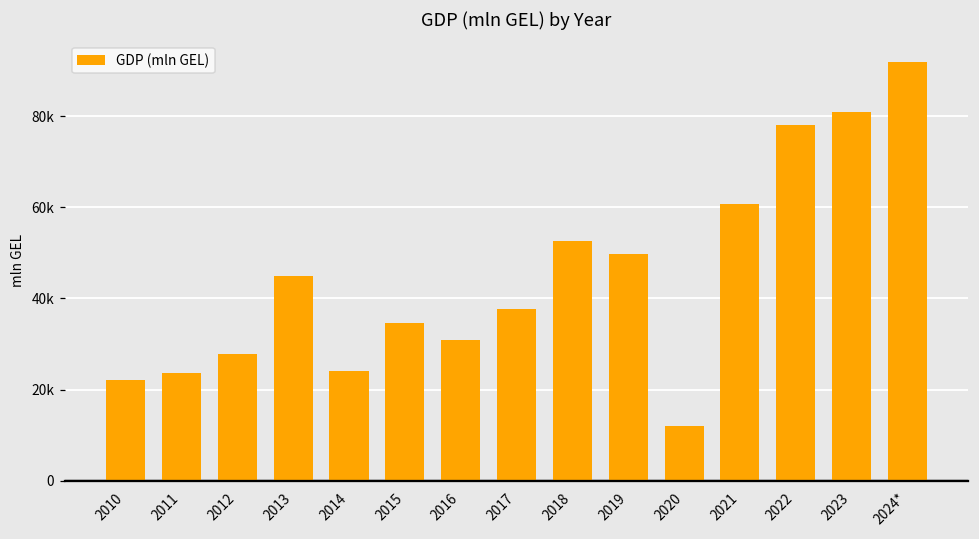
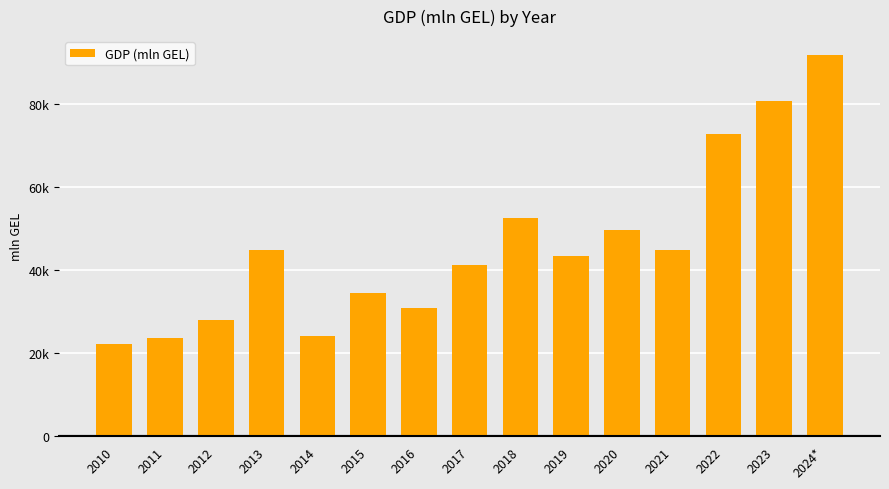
  {
    "2010": 22000,
    "2011": 24000,
    "2012": 28000,
    "2013": 45000,
    "2014": 24000,
    "2015": 35000,
    "2016": 31000,
-   "2017": 38000,
+   "2017": 41000,
    "2018": 53000,
-   "2019": 50000,
-   "2020": 12000,
-   "2021": 61000,
-   "2022": 78000,
+   "2019": 44000,
+   "2020": 50000,
+   "2021": 45000,
+   "2022": 73000,
    "2023": 81000,
    "2024*": 92000
  }
